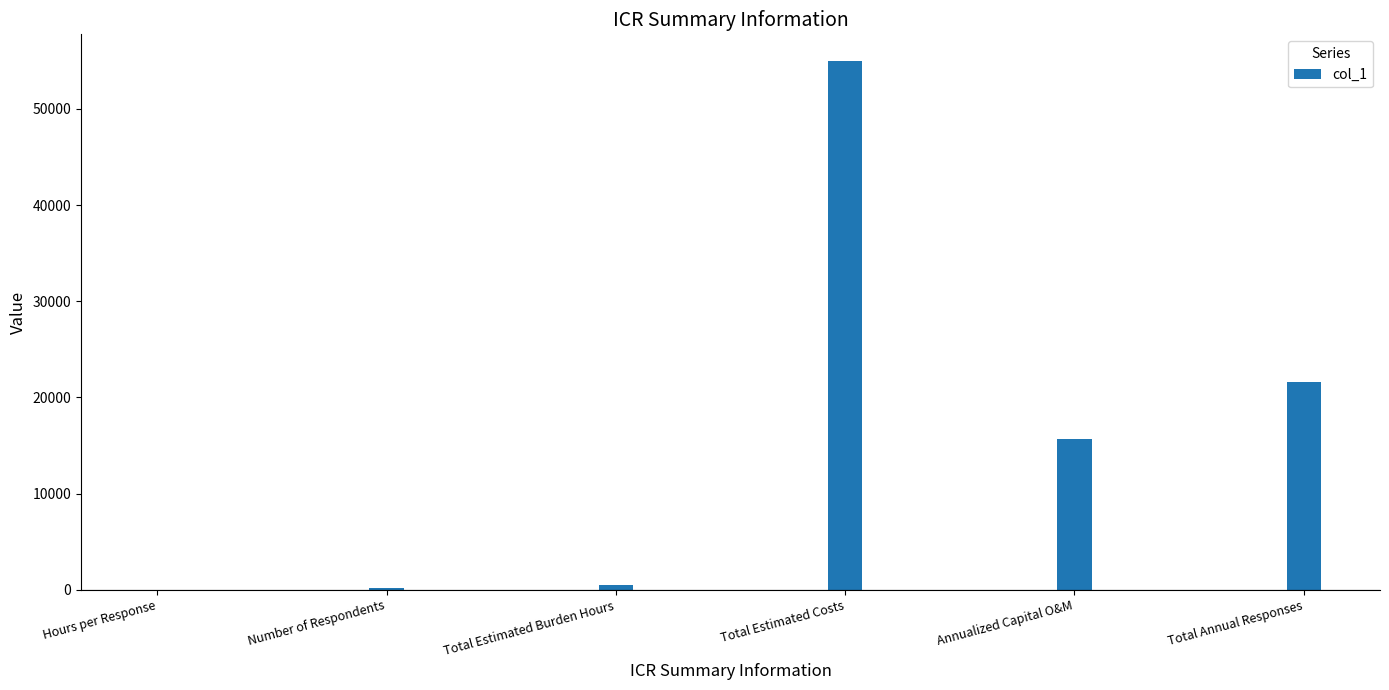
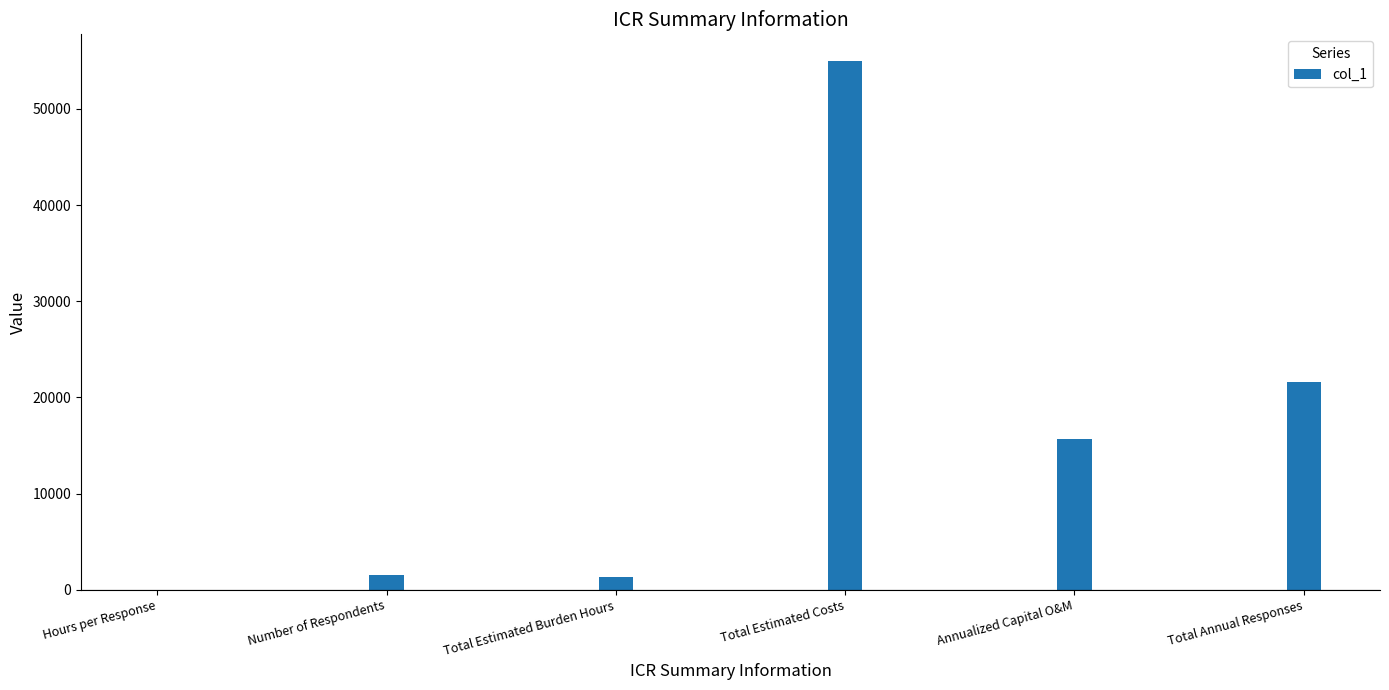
  {
-   "Number of Respondents": 0,
-   "Total Estimated Burden Hours": 0,
+   "Number of Respondents": 1000,
+   "Total Estimated Burden Hours": 1000,
    "Total Estimated Costs": 55000,
    "Annualized Capital O&M": 16000,
    "Total Annual Responses": 22000
  }
